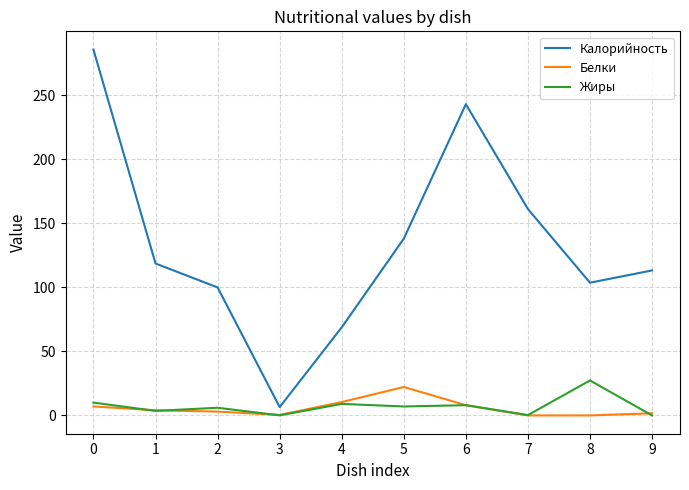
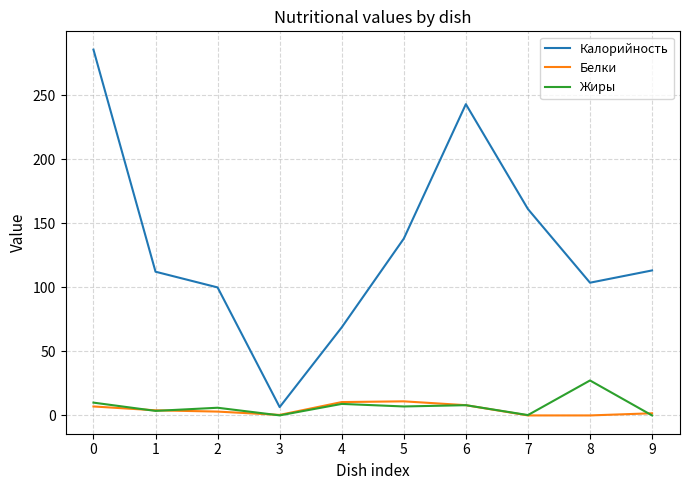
  {
    "Калорийность": {
      "0": 286,
-     "1": 119,
+     "1": 112,
      "2": 100,
      "3": 7,
      "4": 69,
      "5": 138,
      "6": 243,
      "7": 161,
      "8": 104,
      "9": 113
    },
    "Белки": {
      "0": 7,
      "2": 3,
-     "5": 22,
+     "5": 11,
      "8": 0
    },
    "Жиры": {
      "0": 10,
      "2": 6,
      "5": 7,
      "8": 27
    }
  }
